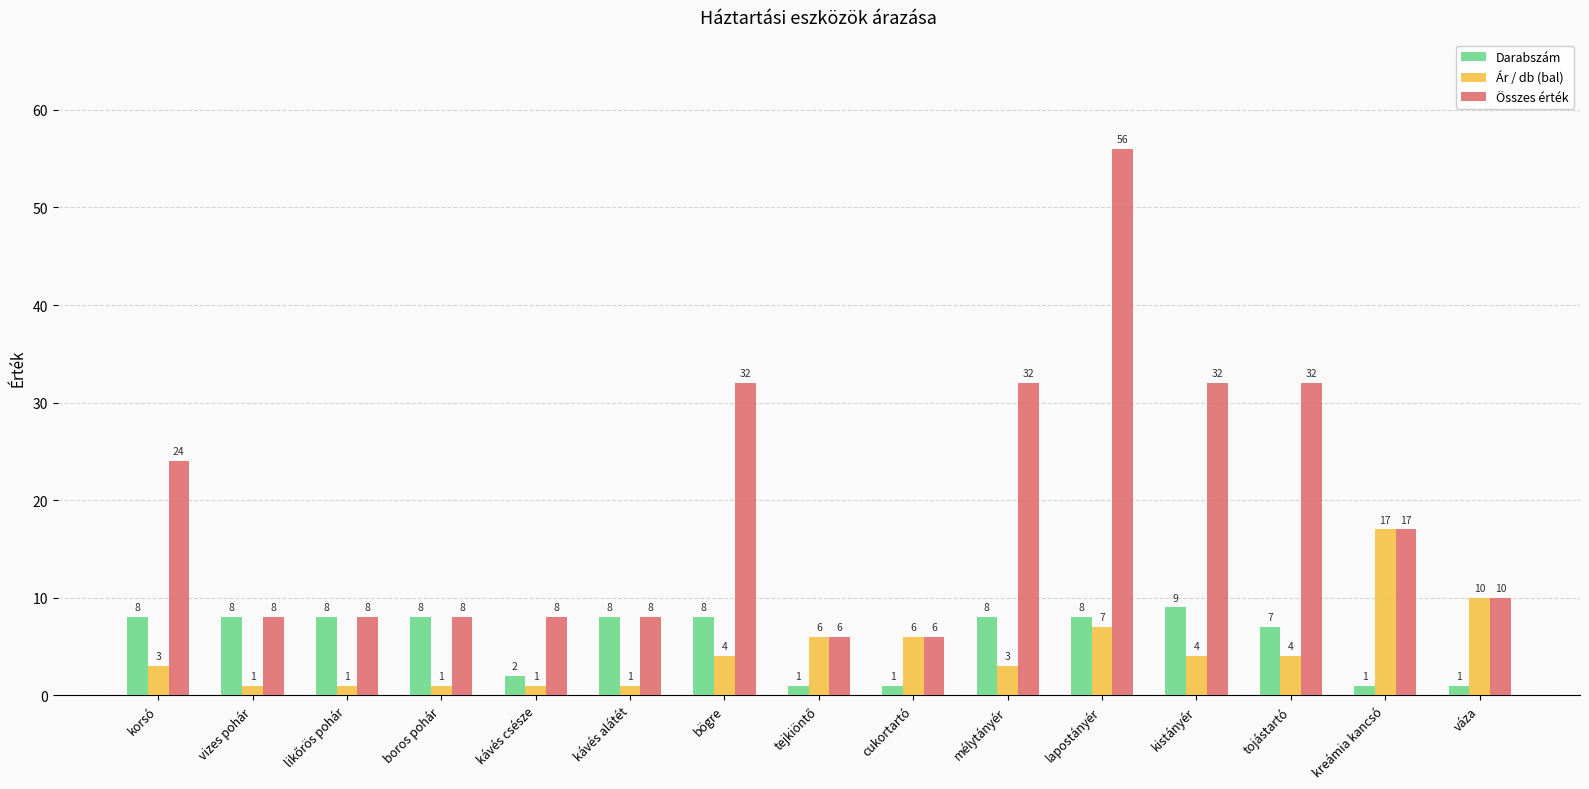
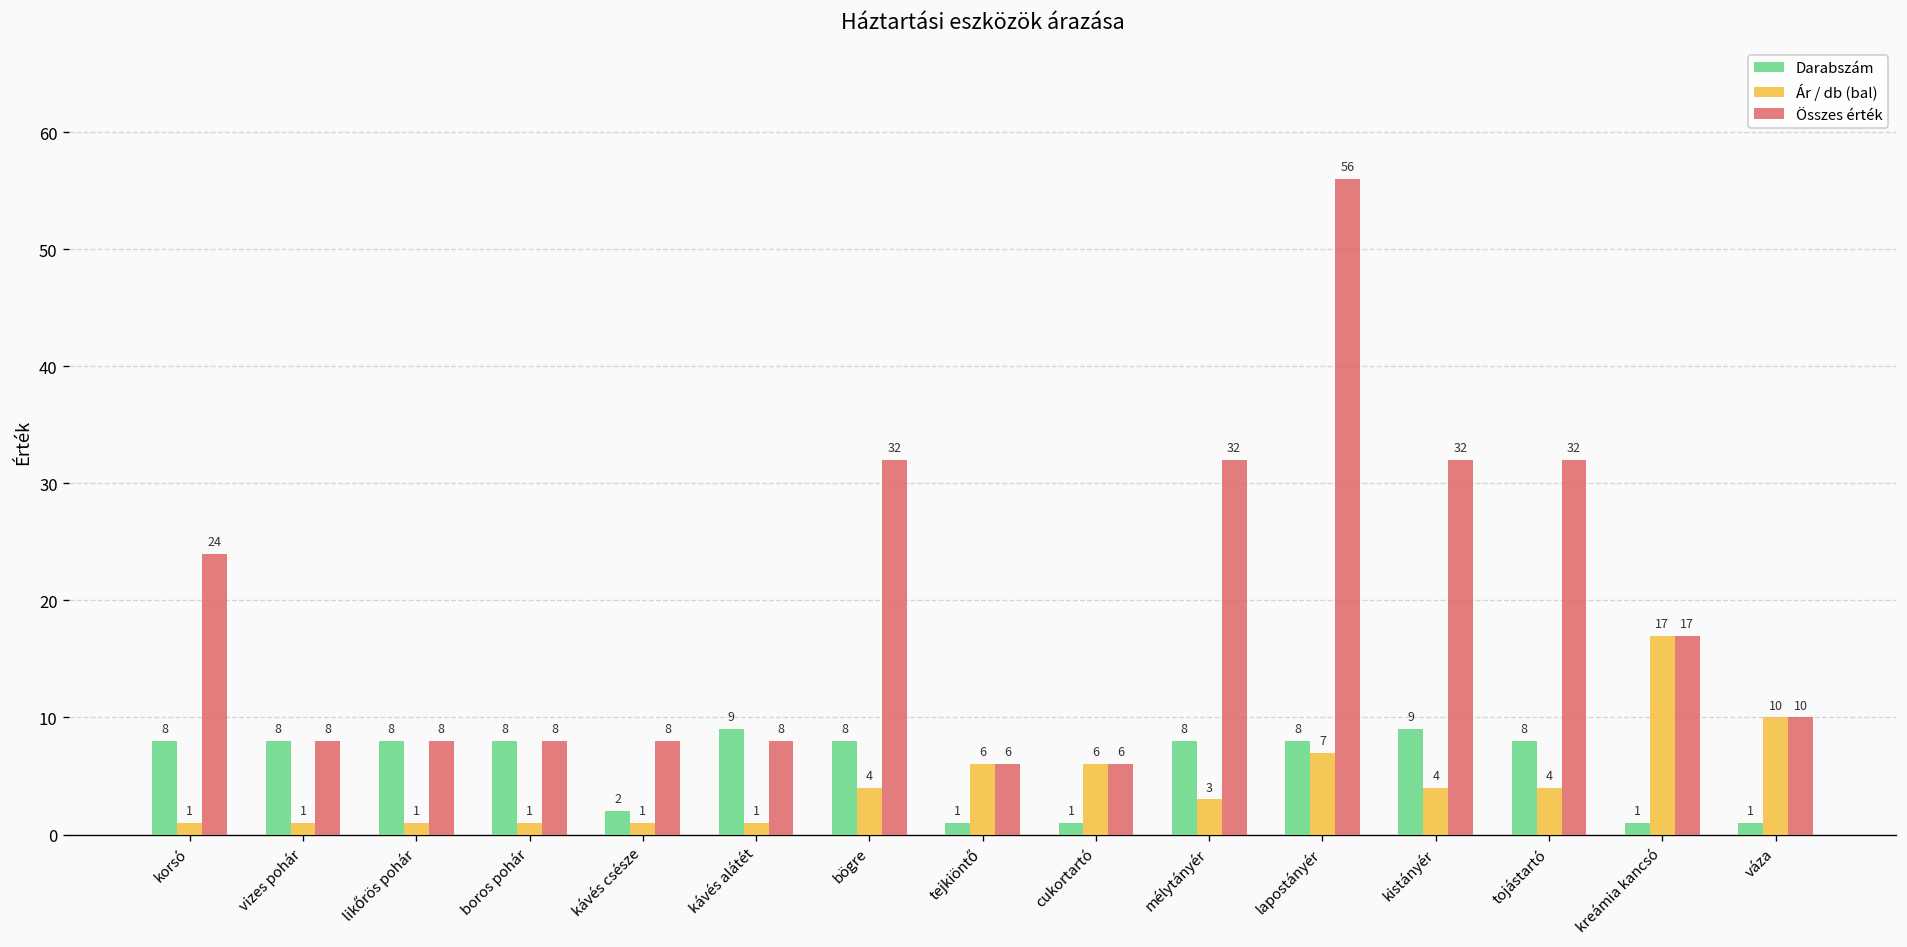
  {
    "Darabszám": {
      "korsó": 8,
      "vizes pohár": 8,
      "likőrös pohár": 8,
      "boros pohár": 8,
      "kávés csésze": 2,
-     "kávés alátét": 8,
+     "kávés alátét": 9,
      "bögre": 8,
      "tejkiöntő": 1,
      "cukortartó": 1,
      "mélytányér": 8,
      "lapostányér": 8,
      "kistányér": 9,
-     "tojástartó": 7,
+     "tojástartó": 8,
      "kreámia kancsó": 1,
      "váza": 1
    },
    "Ár / db (bal)": {
-     "korsó": 3,
+     "korsó": 1,
      "vizes pohár": 1,
      "likőrös pohár": 1,
      "boros pohár": 1,
      "kávés csésze": 1,
      "kávés alátét": 1,
      "bögre": 4,
      "tejkiöntő": 6,
      "cukortartó": 6,
      "mélytányér": 3,
      "lapostányér": 7,
      "kistányér": 4,
      "tojástartó": 4,
      "kreámia kancsó": 17,
      "váza": 10
    },
    "Összes érték": {
      "korsó": 24,
      "vizes pohár": 8,
      "likőrös pohár": 8,
      "boros pohár": 8,
      "kávés csésze": 8,
      "kávés alátét": 8,
      "bögre": 32,
      "tejkiöntő": 6,
      "cukortartó": 6,
      "mélytányér": 32,
      "lapostányér": 56,
      "kistányér": 32,
      "tojástartó": 32,
      "kreámia kancsó": 17,
      "váza": 10
    }
  }
